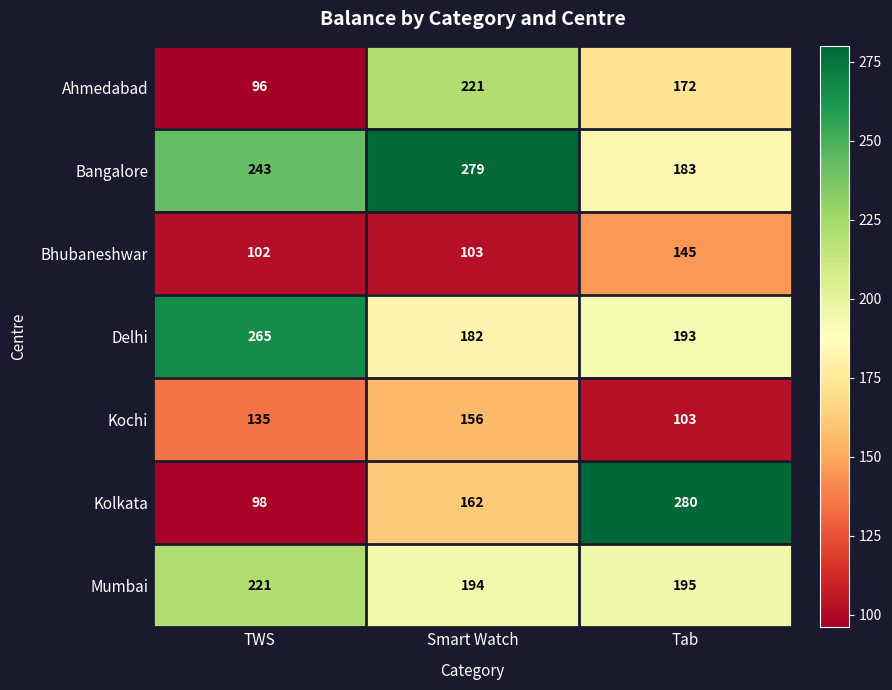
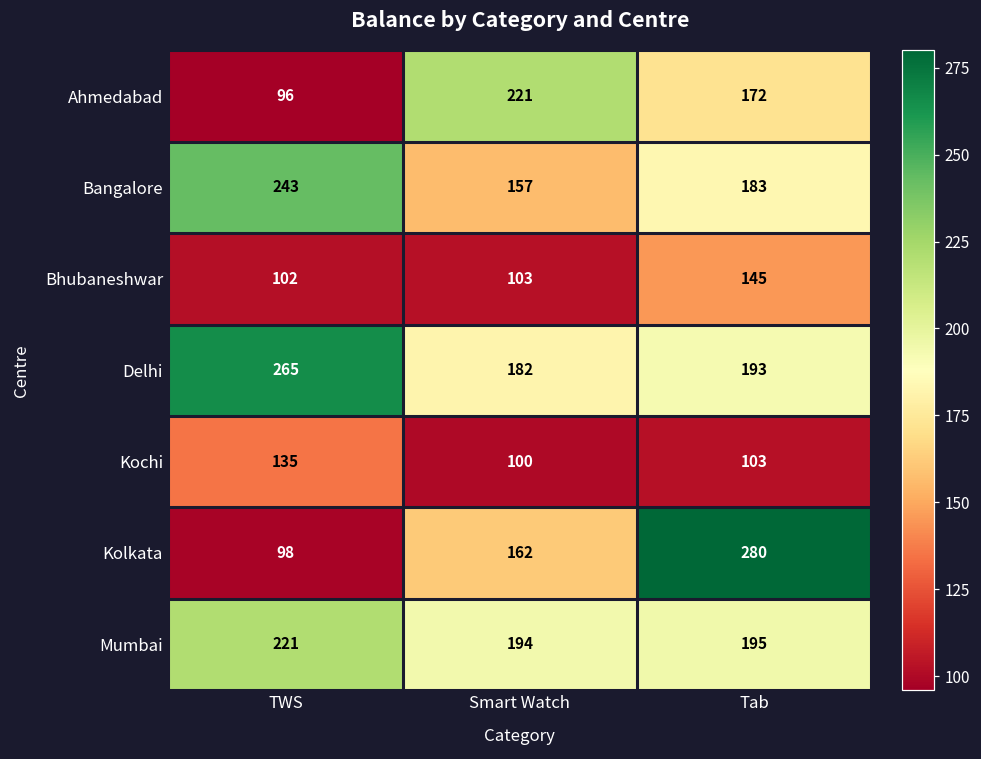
  {
    "Ahmedabad": {
      "TWS": 96,
      "Smart Watch": 221,
      "Tab": 172
    },
    "Bangalore": {
      "TWS": 243,
-     "Smart Watch": 279,
+     "Smart Watch": 157,
      "Tab": 183
    },
    "Bhubaneshwar": {
      "TWS": 102,
      "Smart Watch": 103,
      "Tab": 145
    },
    "Delhi": {
      "TWS": 265,
      "Smart Watch": 182,
      "Tab": 193
    },
    "Kochi": {
      "TWS": 135,
-     "Smart Watch": 156,
+     "Smart Watch": 100,
      "Tab": 103
    },
    "Kolkata": {
      "TWS": 98,
      "Smart Watch": 162,
      "Tab": 280
    },
    "Mumbai": {
      "TWS": 221,
      "Smart Watch": 194,
      "Tab": 195
    }
  }
